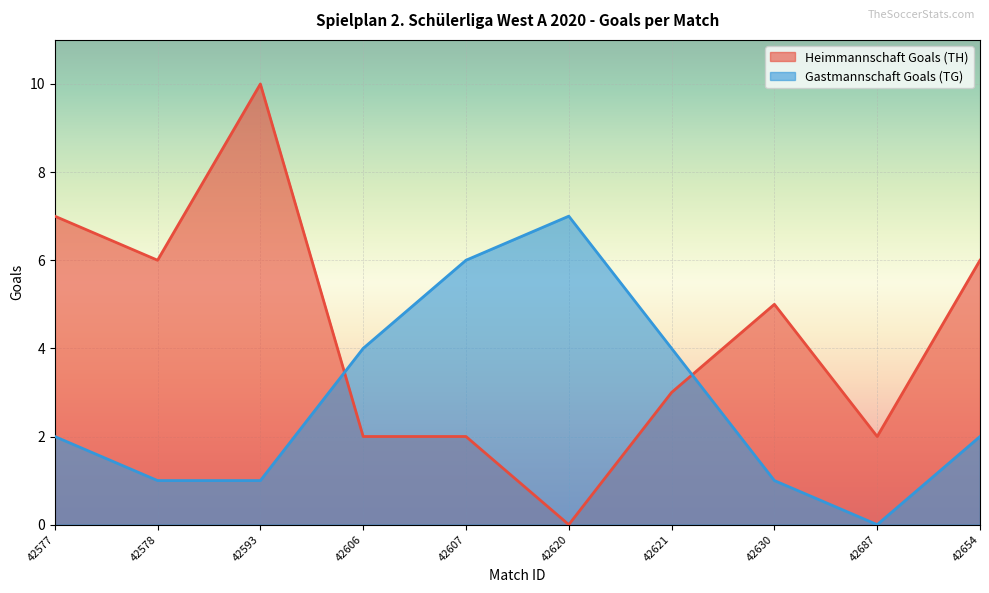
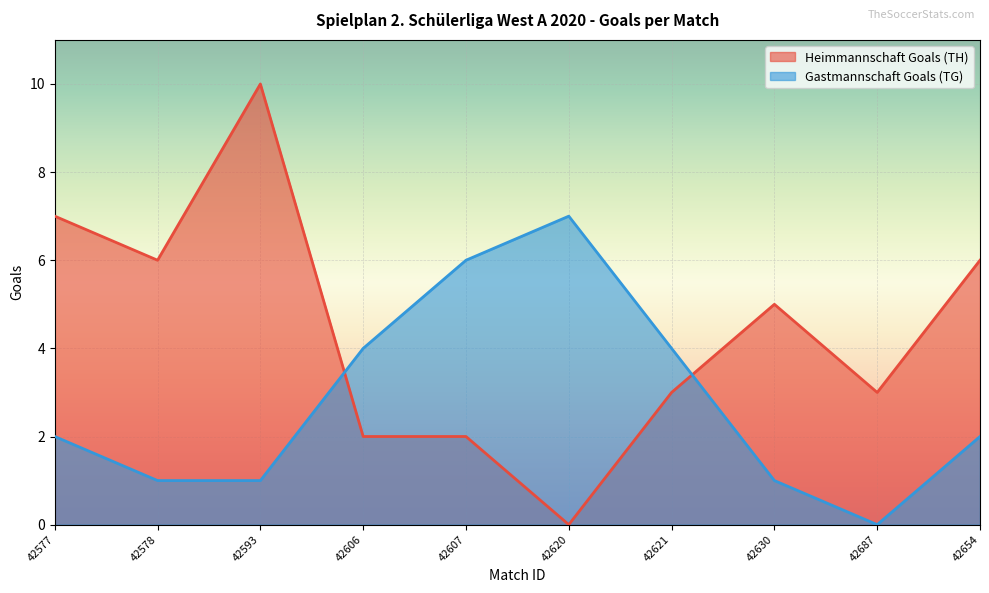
  {
    "Heimmannschaft Goals (TH)": {
      "42577": 7,
      "42578": 6,
      "42593": 10,
      "42606": 2,
      "42607": 2,
      "42620": 0,
      "42621": 3,
      "42630": 5,
-     "42687": 2,
+     "42687": 3,
      "42654": 6
    },
    "Gastmannschaft Goals (TG)": {
      "42577": 2,
      "42578": 1,
      "42593": 1,
      "42606": 4,
      "42607": 6,
      "42620": 7,
      "42621": 4,
      "42630": 1,
      "42687": 0,
      "42654": 2
    }
  }
